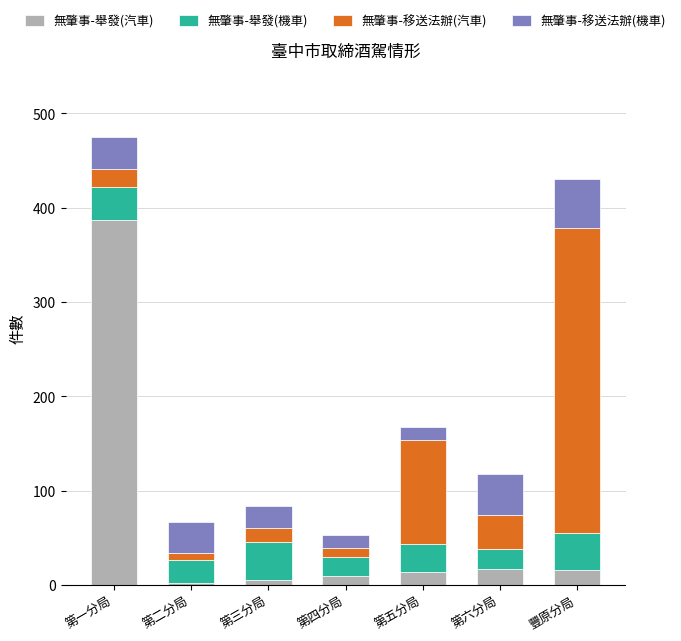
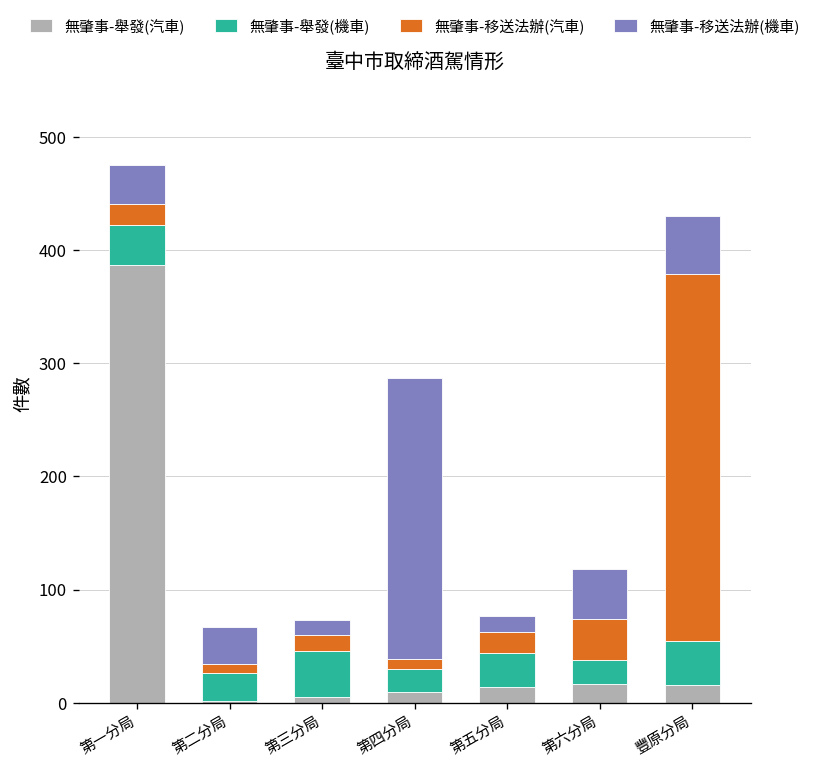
  {
    "無肇事-舉發(汽車)": {
      "第一分局": 390,
      "第三分局": 10,
      "第四分局": 10,
      "第五分局": 10,
      "第六分局": 20,
      "豐原分局": 20
    },
    "無肇事-舉發(機車)": {
      "第一分局": 40,
      "第二分局": 20,
      "第三分局": 40,
      "第四分局": 20,
      "第五分局": 30,
      "第六分局": 20,
      "豐原分局": 40
    },
    "無肇事-移送法辦(汽車)": {
      "第一分局": 20,
      "第二分局": 10,
      "第三分局": 10,
      "第四分局": 10,
-     "第五分局": 110,
+     "第五分局": 20,
      "第六分局": 40,
      "豐原分局": 320
    },
    "無肇事-移送法辦(機車)": {
      "第一分局": 30,
      "第二分局": 30,
-     "第三分局": 20,
-     "第四分局": 10,
+     "第三分局": 10,
+     "第四分局": 250,
      "第五分局": 10,
      "第六分局": 40,
      "豐原分局": 50
    }
  }
